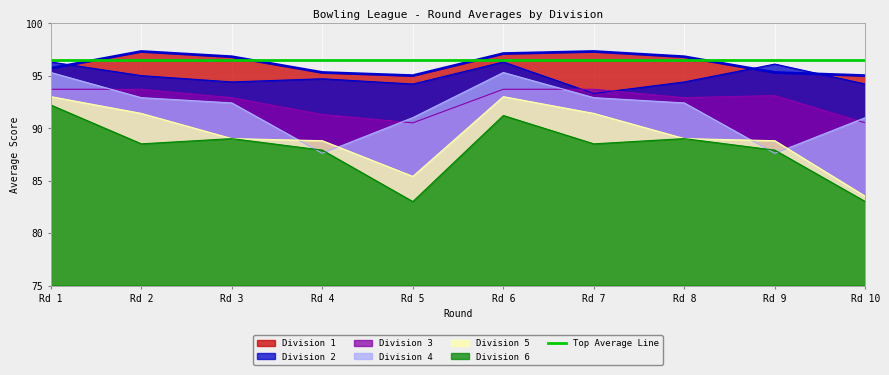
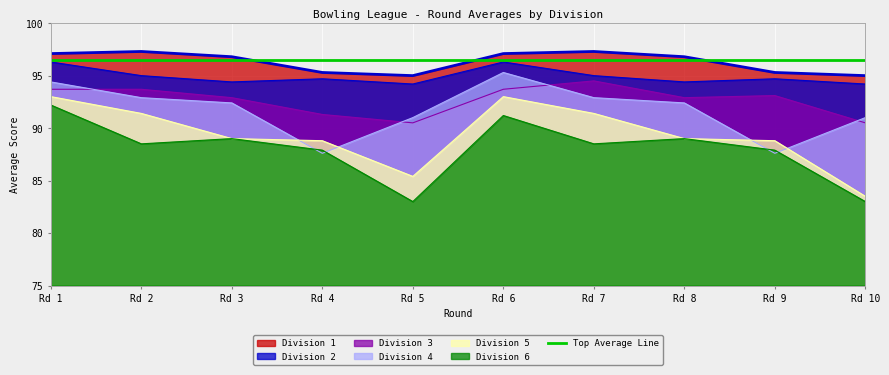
  {
    "Division 1": {
-     "Rd 1": 95.7,
+     "Rd 1": 97.1,
      "Rd 2": 97.3,
      "Rd 3": 96.8,
      "Rd 4": 95.3,
      "Rd 5": 95.0,
      "Rd 6": 97.1,
      "Rd 7": 97.3,
      "Rd 8": 96.8,
      "Rd 9": 95.3,
      "Rd 10": 95.0
    },
    "Division 2": {
      "Rd 1": 96.3,
      "Rd 2": 95.0,
      "Rd 3": 94.4,
      "Rd 4": 94.7,
      "Rd 5": 94.2,
      "Rd 6": 96.3,
-     "Rd 7": 93.3,
+     "Rd 7": 95.0,
      "Rd 8": 94.4,
-     "Rd 9": 96.1,
+     "Rd 9": 94.7,
      "Rd 10": 94.2
    },
    "Division 3": {
      "Rd 1": 93.7,
      "Rd 2": 93.7,
      "Rd 3": 92.9,
      "Rd 4": 91.3,
      "Rd 5": 90.5,
      "Rd 6": 93.7,
-     "Rd 7": 93.7,
+     "Rd 7": 94.5,
      "Rd 8": 92.9,
      "Rd 9": 93.1,
      "Rd 10": 90.5
    },
    "Division 4": {
-     "Rd 1": 95.3,
+     "Rd 1": 94.4,
      "Rd 2": 92.9,
      "Rd 3": 92.4,
      "Rd 4": 87.6,
      "Rd 5": 91.0,
      "Rd 6": 95.3,
      "Rd 7": 92.9,
      "Rd 8": 92.4,
      "Rd 9": 87.6,
      "Rd 10": 91.0
    },
    "Division 5": {
      "Rd 1": 93.0,
      "Rd 2": 91.4,
      "Rd 4": 88.8,
      "Rd 5": 85.4,
      "Rd 6": 93.0,
      "Rd 7": 91.4,
      "Rd 9": 88.8,
      "Rd 10": 83.5
    },
    "Division 6": {
      "Rd 1": 92.2,
      "Rd 2": 88.5,
      "Rd 4": 87.9,
      "Rd 5": 83.0,
      "Rd 6": 91.2,
      "Rd 7": 88.5,
      "Rd 9": 87.9,
      "Rd 10": 83.0
    }
  }
